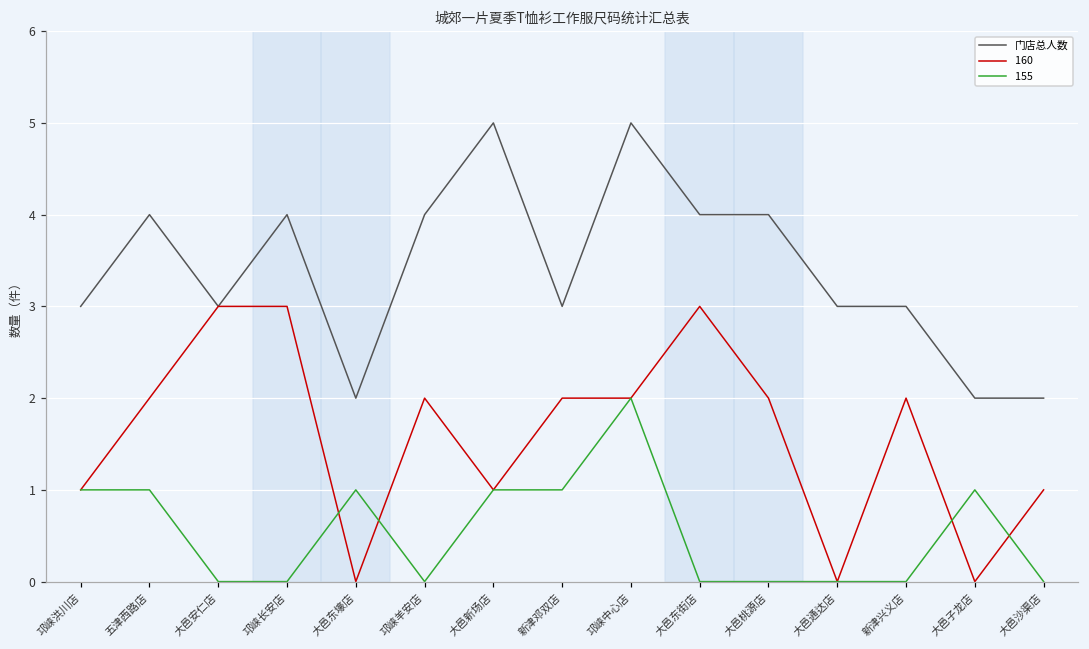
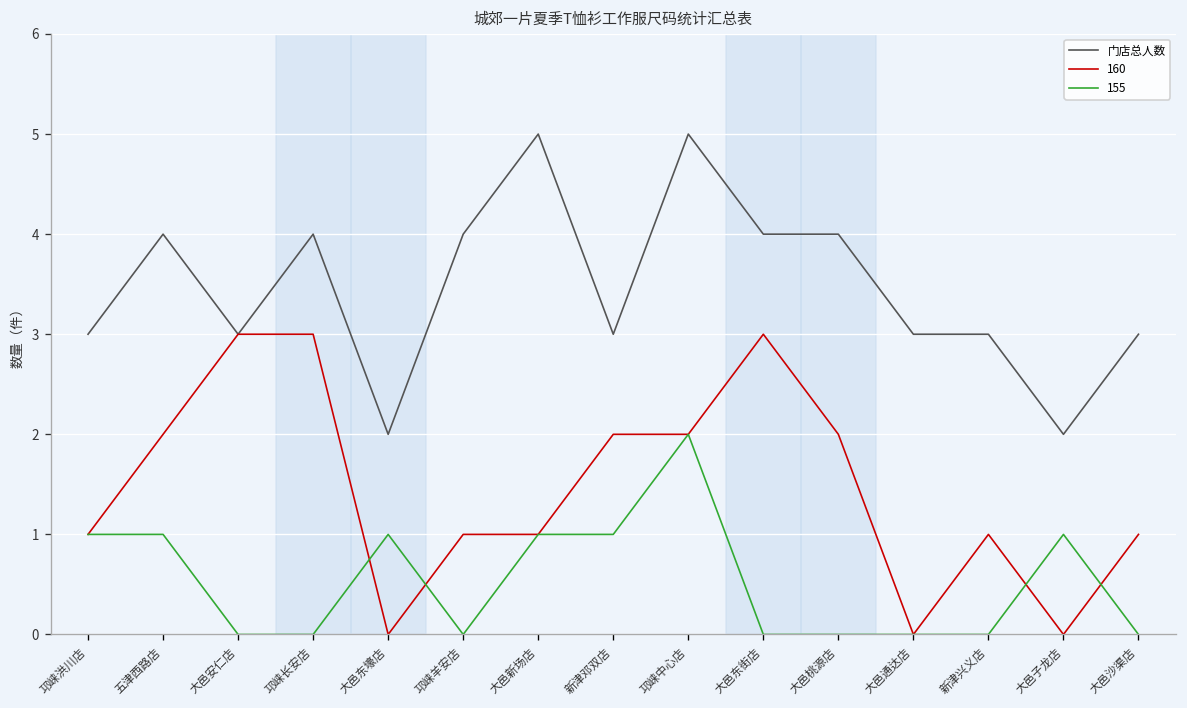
  {
    "门店总人数": {
      "邛崃洪川店": 3,
      "五津西路店": 4,
      "邛崃长安店": 4,
      "大邑东壕店": 2,
      "邛崃羊安店": 4,
      "大邑新场店": 5,
      "新津邓双店": 3,
      "邛崃中心店": 5,
      "大邑东街店": 4,
      "大邑桃源店": 4,
      "大邑通达店": 3,
      "新津兴义店": 3,
      "大邑子龙店": 2,
-     "大邑沙渠店": 2
+     "大邑沙渠店": 3
    },
    "160": {
      "五津西路店": 2,
      "邛崃长安店": 3,
      "大邑东壕店": 0,
-     "邛崃羊安店": 2,
+     "邛崃羊安店": 1,
      "新津邓双店": 2,
      "大邑东街店": 3,
      "大邑桃源店": 2,
-     "新津兴义店": 2,
+     "新津兴义店": 1,
      "大邑子龙店": 0,
      "大邑沙渠店": 1
    },
    "155": {
      "五津西路店": 1,
      "大邑安仁店": 0,
      "邛崃长安店": 0,
      "大邑东壕店": 1,
      "邛崃羊安店": 0,
      "新津邓双店": 1,
      "大邑东街店": 0,
      "大邑桃源店": 0,
      "新津兴义店": 0,
      "大邑子龙店": 1,
      "大邑沙渠店": 0
    }
  }
